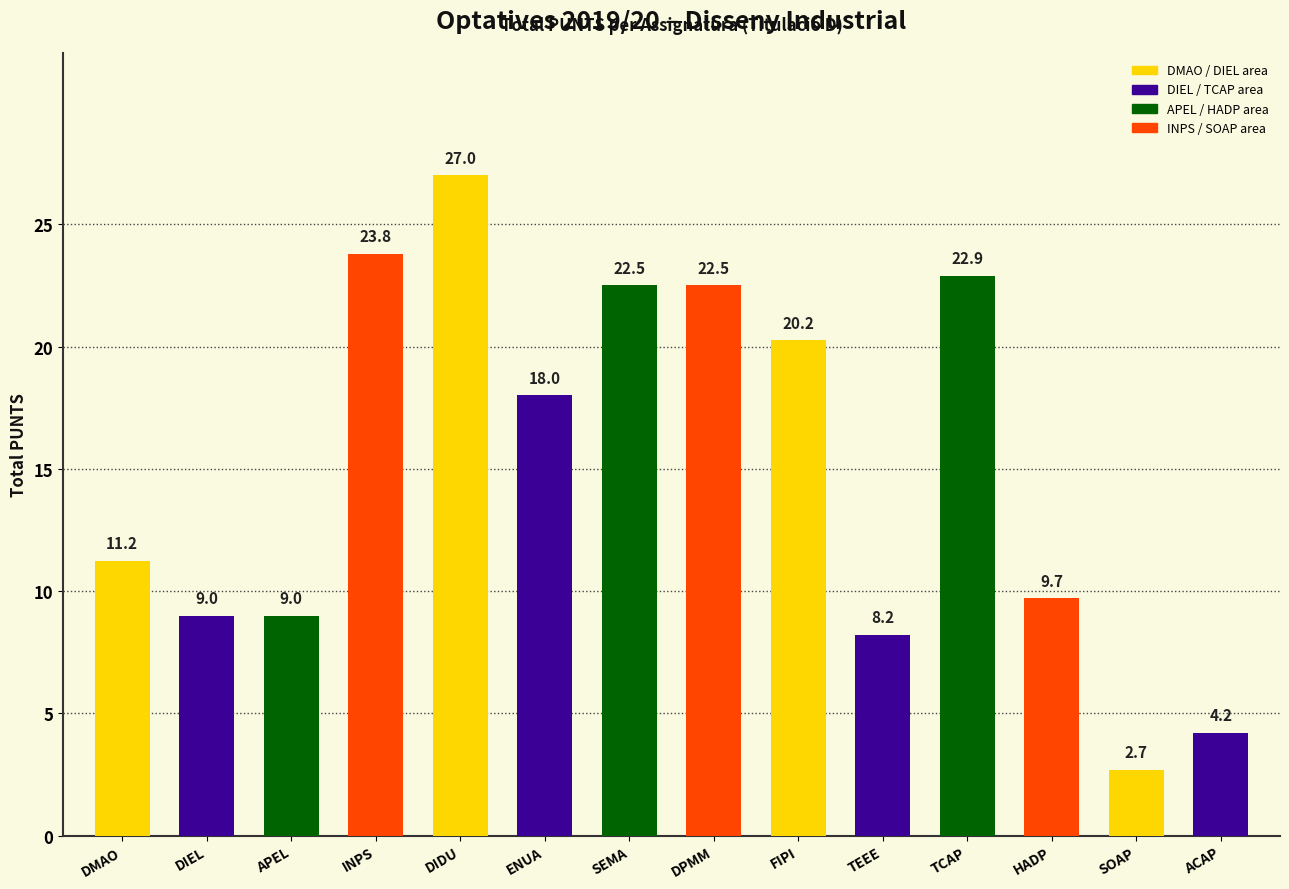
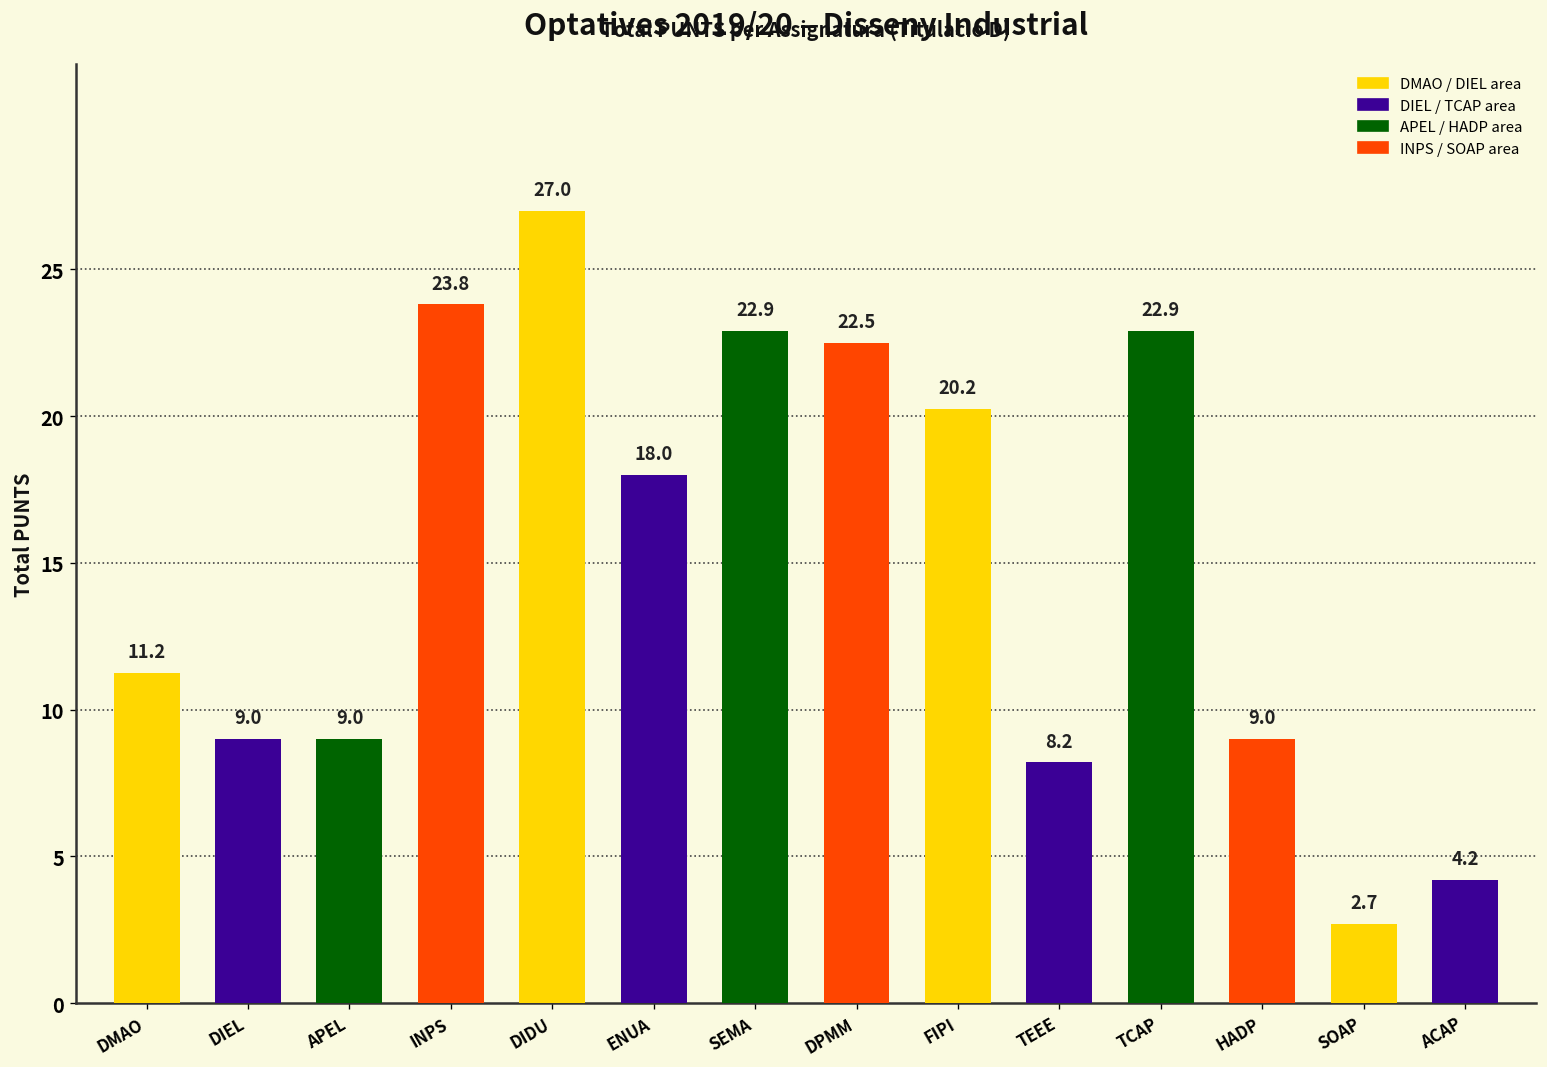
  {
    "DMAO": 11.2,
    "DIEL": 9.0,
    "APEL": 9.0,
    "INPS": 23.8,
    "DIDU": 27.0,
    "ENUA": 18.0,
-   "SEMA": 22.5,
+   "SEMA": 22.9,
    "DPMM": 22.5,
    "FIPI": 20.2,
    "TEEE": 8.2,
    "TCAP": 22.9,
-   "HADP": 9.7,
+   "HADP": 9.0,
    "SOAP": 2.7,
    "ACAP": 4.2
  }
